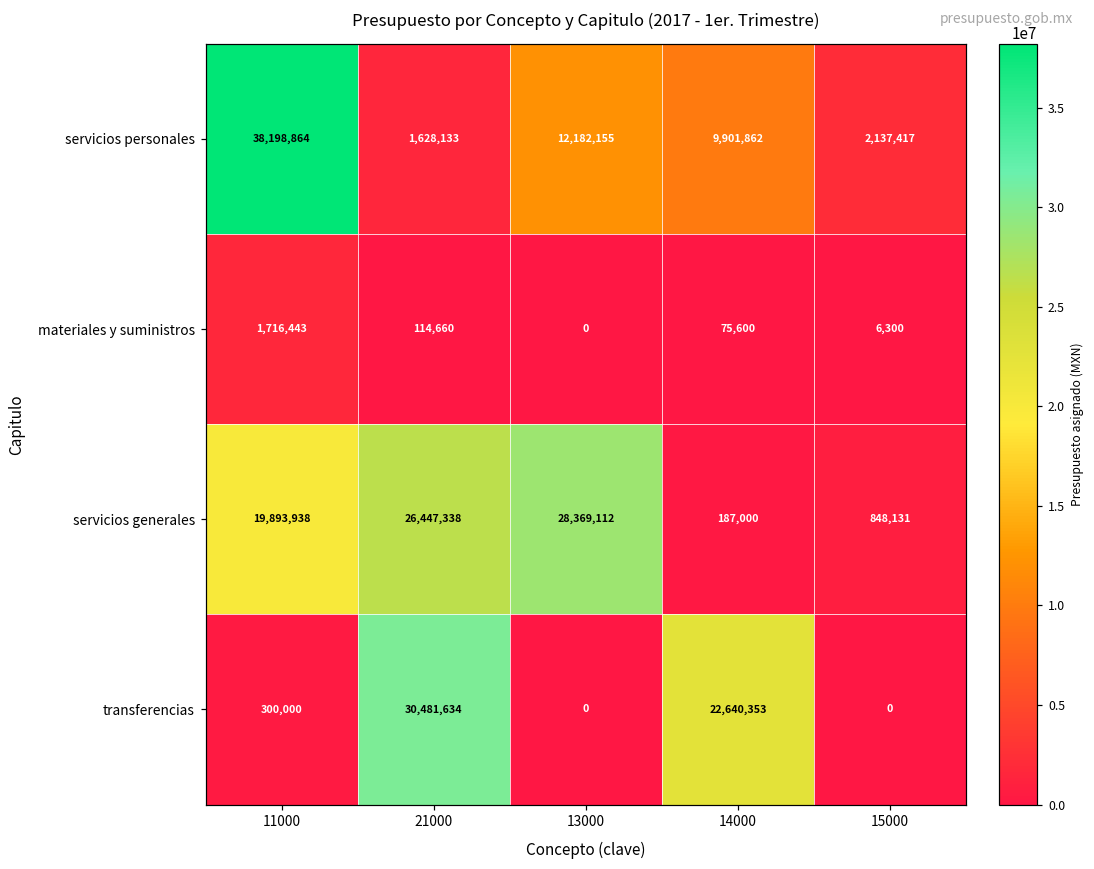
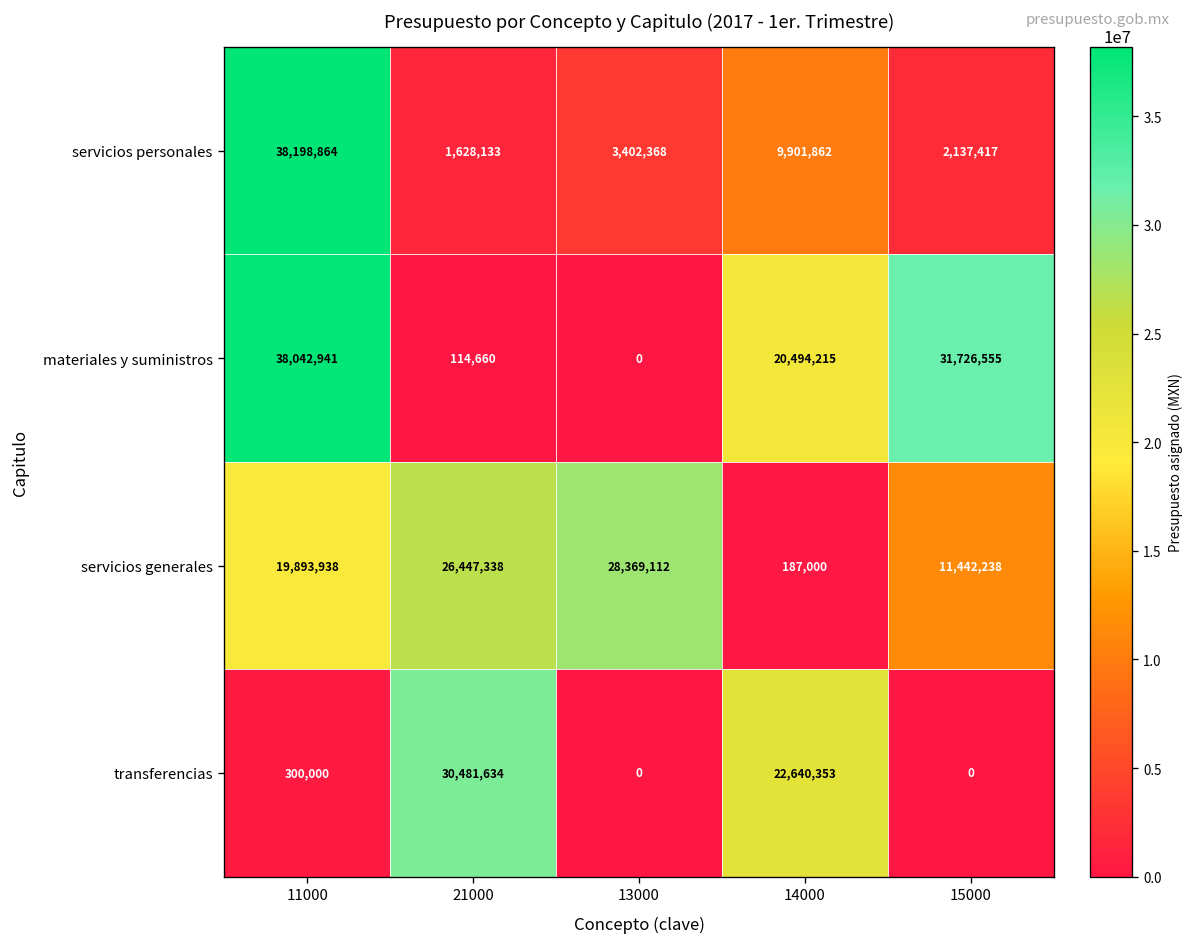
  {
    "servicios personales": {
      "11000": "38,198,864",
      "21000": "1,628,133",
-     "13000": "12,182,155",
+     "13000": "3,402,368",
      "14000": "9,901,862",
      "15000": "2,137,417"
    },
    "materiales y suministros": {
-     "11000": "1,716,443",
+     "11000": "38,042,941",
      "21000": "114,660",
      "13000": "0",
-     "14000": "75,600",
-     "15000": "6,300"
+     "14000": "20,494,215",
+     "15000": "31,726,555"
    },
    "servicios generales": {
      "11000": "19,893,938",
      "21000": "26,447,338",
      "13000": "28,369,112",
      "14000": "187,000",
-     "15000": "848,131"
+     "15000": "11,442,238"
    },
    "transferencias": {
      "11000": "300,000",
      "21000": "30,481,634",
      "13000": "0",
      "14000": "22,640,353",
      "15000": "0"
    }
  }
